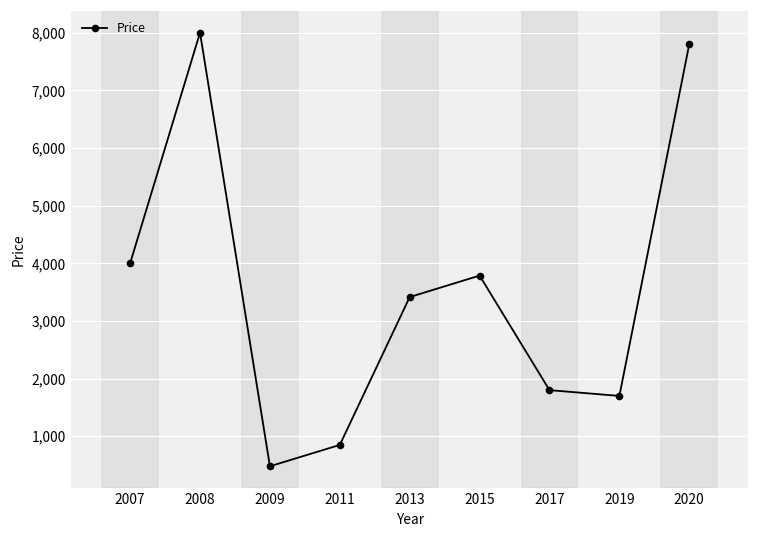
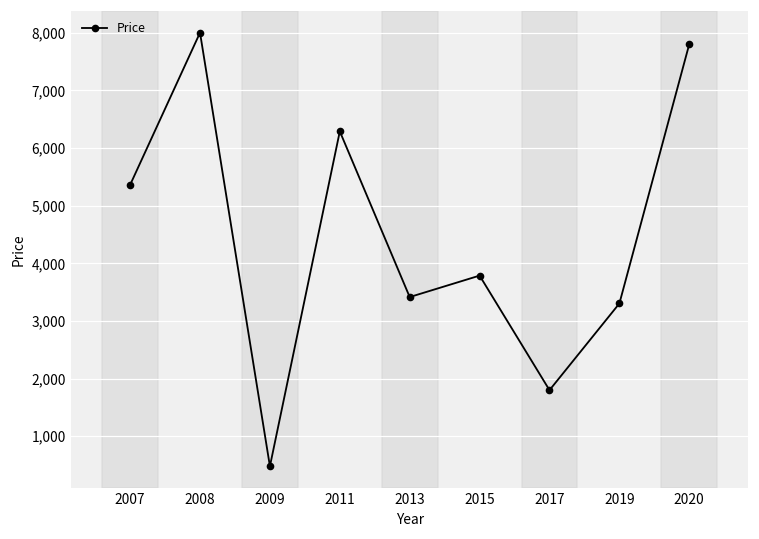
  {
-   "2007": "4,000",
+   "2007": "5,400",
    "2008": "8,000",
    "2009": "500",
-   "2011": "900",
+   "2011": "6,300",
    "2013": "3,400",
    "2015": "3,800",
    "2017": "1,800",
-   "2019": "1,700",
+   "2019": "3,300",
    "2020": "7,800"
  }
